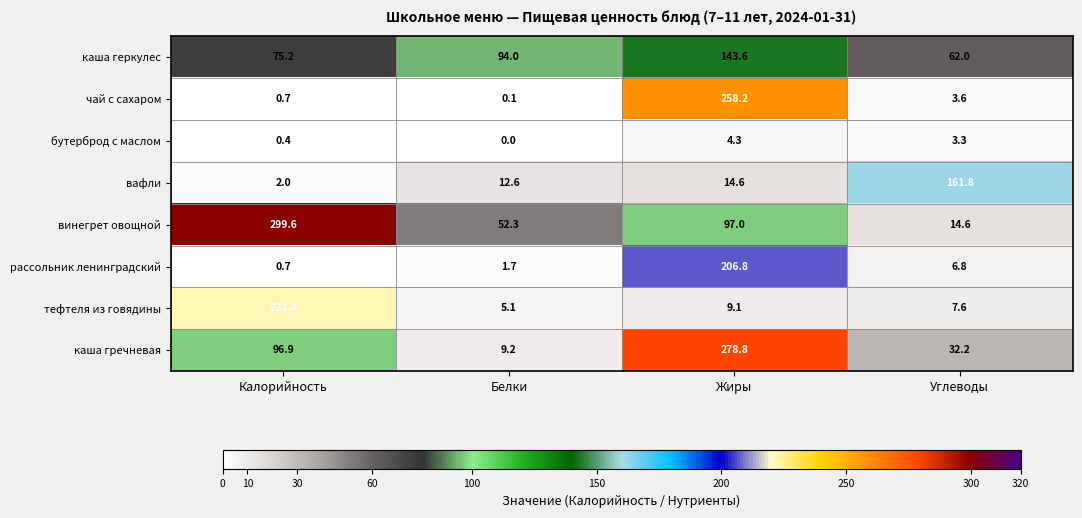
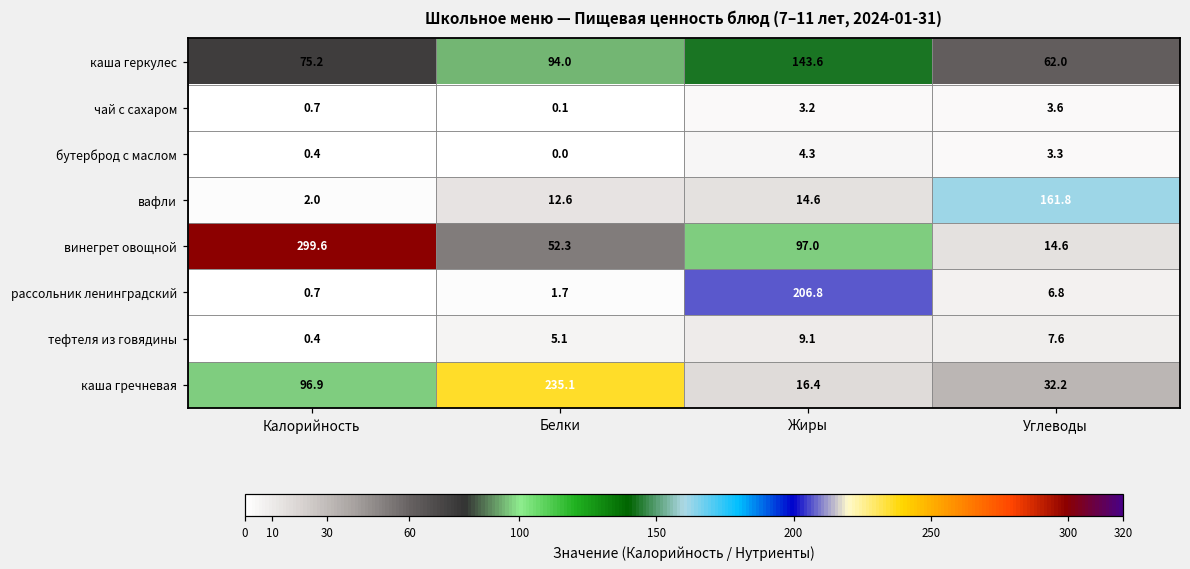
  {
    "каша геркулес": {
      "Калорийность": 75.2,
      "Белки": 94.0,
      "Жиры": 143.6,
      "Углеводы": 62.0
    },
    "чай с сахаром": {
      "Калорийность": 0.7,
      "Белки": 0.1,
-     "Жиры": 258.2,
+     "Жиры": 3.2,
      "Углеводы": 3.6
    },
    "бутерброд с маслом": {
      "Калорийность": 0.4,
      "Белки": 0.0,
      "Жиры": 4.3,
      "Углеводы": 3.3
    },
    "вафли": {
      "Калорийность": 2.0,
      "Белки": 12.6,
      "Жиры": 14.6,
      "Углеводы": 161.8
    },
    "винегрет овощной": {
      "Калорийность": 299.6,
      "Белки": 52.3,
      "Жиры": 97.0,
      "Углеводы": 14.6
    },
    "рассольник ленинградский": {
      "Калорийность": 0.7,
      "Белки": 1.7,
      "Жиры": 206.8,
      "Углеводы": 6.8
    },
    "тефтеля из говядины": {
-     "Калорийность": 222.4,
+     "Калорийность": 0.4,
      "Белки": 5.1,
      "Жиры": 9.1,
      "Углеводы": 7.6
    },
    "каша гречневая": {
      "Калорийность": 96.9,
-     "Белки": 9.2,
-     "Жиры": 278.8,
+     "Белки": 235.1,
+     "Жиры": 16.4,
      "Углеводы": 32.2
    }
  }
